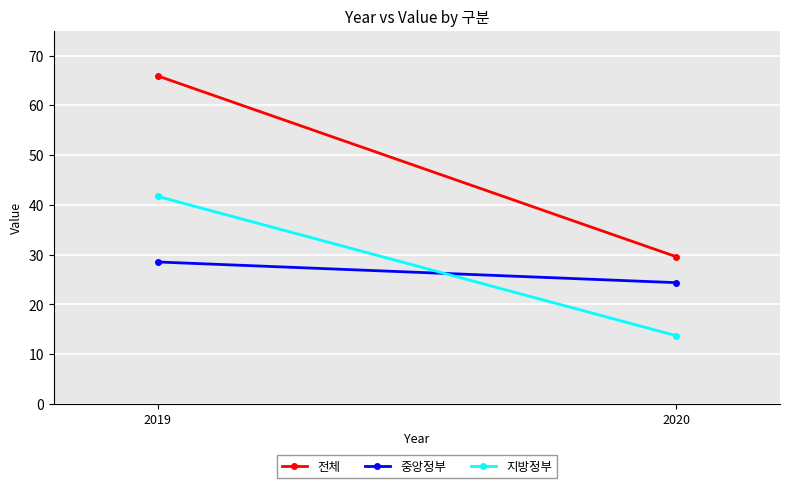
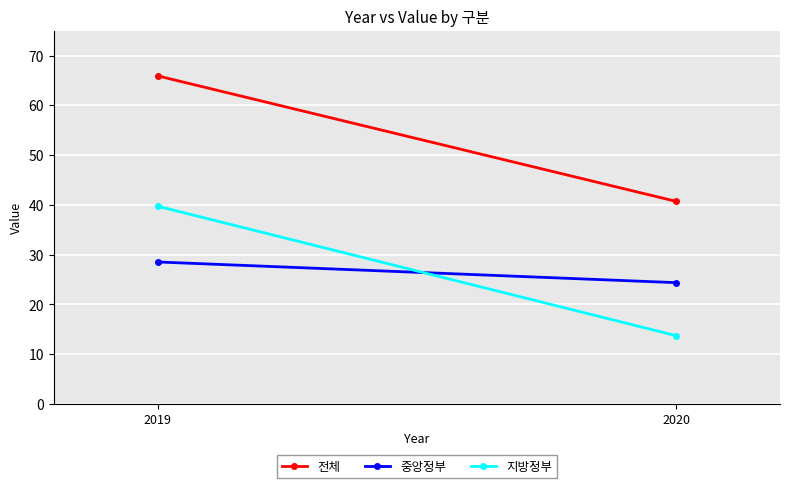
  {
    "전체": {
      "2019": 66,
-     "2020": 30
+     "2020": 41
    },
    "중앙정부": {
      "2019": 29,
      "2020": 24
    },
    "지방정부": {
-     "2019": 42,
+     "2019": 40,
      "2020": 14
    }
  }
